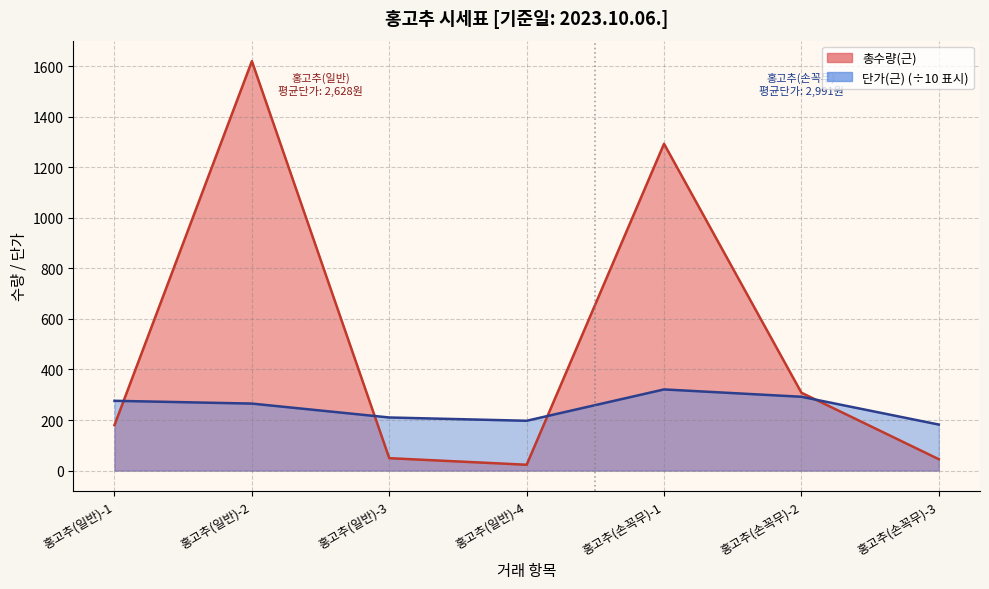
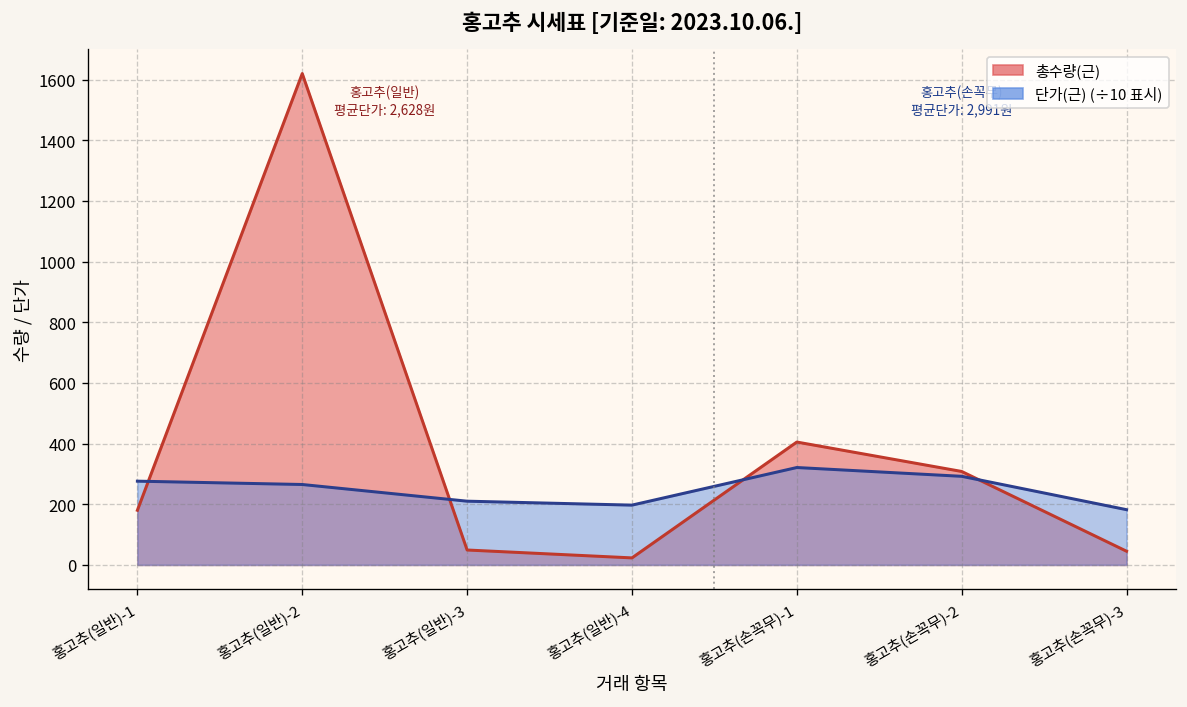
  {
    "총수량(근)": {
      "홍고추(일반)-1": 180,
      "홍고추(일반)-2": 1620,
      "홍고추(일반)-3": 50,
      "홍고추(일반)-4": 20,
-     "홍고추(손꼭무)-1": 1290,
+     "홍고추(손꼭무)-1": 410,
      "홍고추(손꼭무)-2": 310,
      "홍고추(손꼭무)-3": 50
    }
  }
